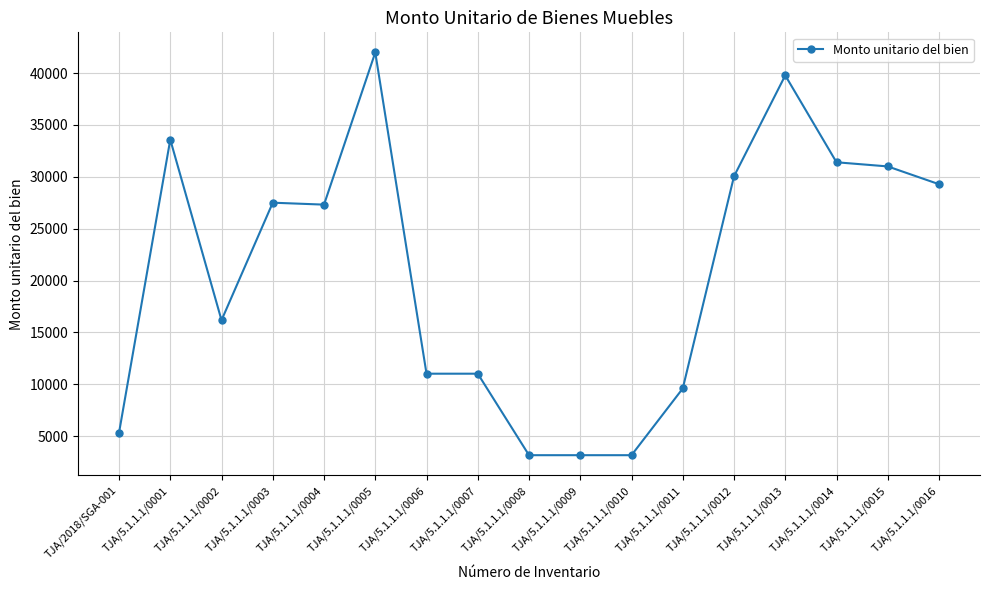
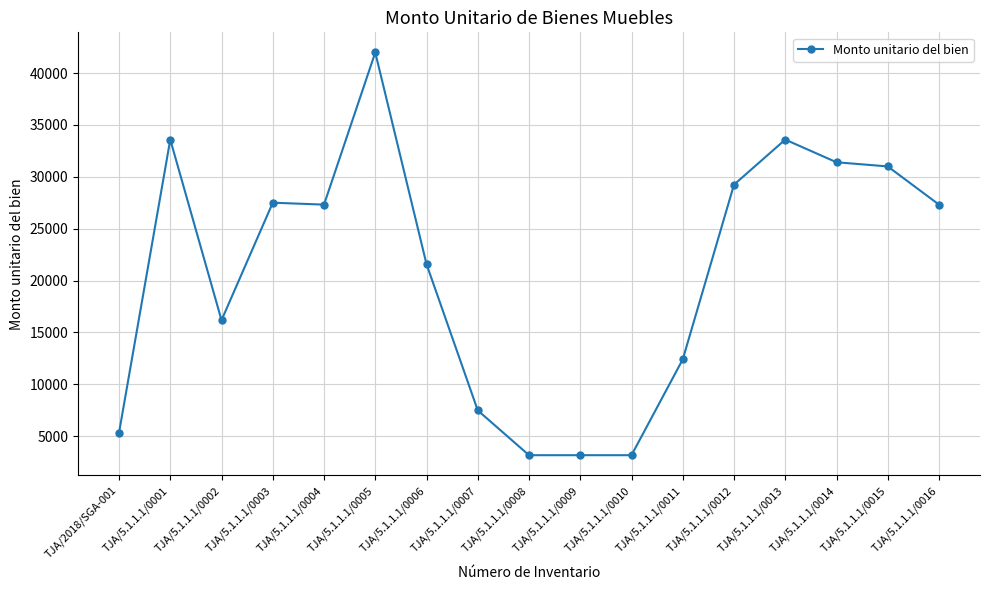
  {
    "TJA/2018/SGA-001": 5300,
    "TJA/5.1.1.1/0001": 33600,
    "TJA/5.1.1.1/0002": 16200,
    "TJA/5.1.1.1/0003": 27500,
    "TJA/5.1.1.1/0004": 27300,
    "TJA/5.1.1.1/0005": 42000,
-   "TJA/5.1.1.1/0006": 11000,
-   "TJA/5.1.1.1/0007": 11000,
+   "TJA/5.1.1.1/0006": 21600,
+   "TJA/5.1.1.1/0007": 7500,
    "TJA/5.1.1.1/0008": 3200,
    "TJA/5.1.1.1/0009": 3200,
    "TJA/5.1.1.1/0010": 3200,
-   "TJA/5.1.1.1/0011": 9600,
-   "TJA/5.1.1.1/0012": 30000,
-   "TJA/5.1.1.1/0013": 39800,
+   "TJA/5.1.1.1/0011": 12400,
+   "TJA/5.1.1.1/0012": 29200,
+   "TJA/5.1.1.1/0013": 33600,
    "TJA/5.1.1.1/0014": 31400,
    "TJA/5.1.1.1/0015": 31000,
-   "TJA/5.1.1.1/0016": 29300
+   "TJA/5.1.1.1/0016": 27300
  }
